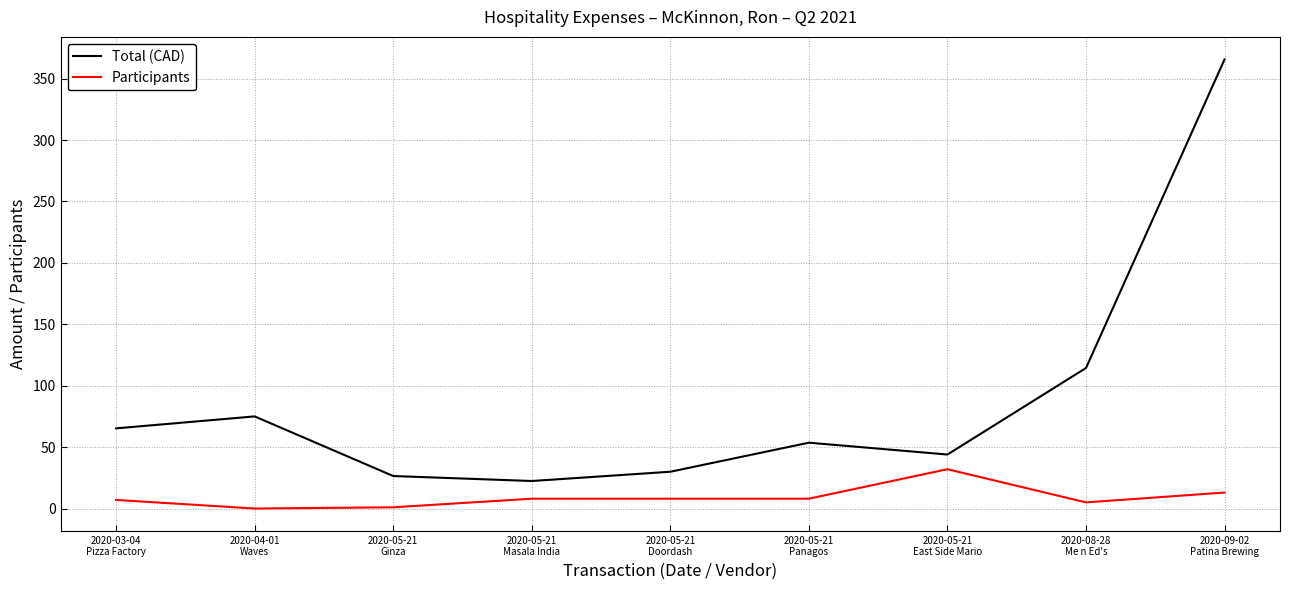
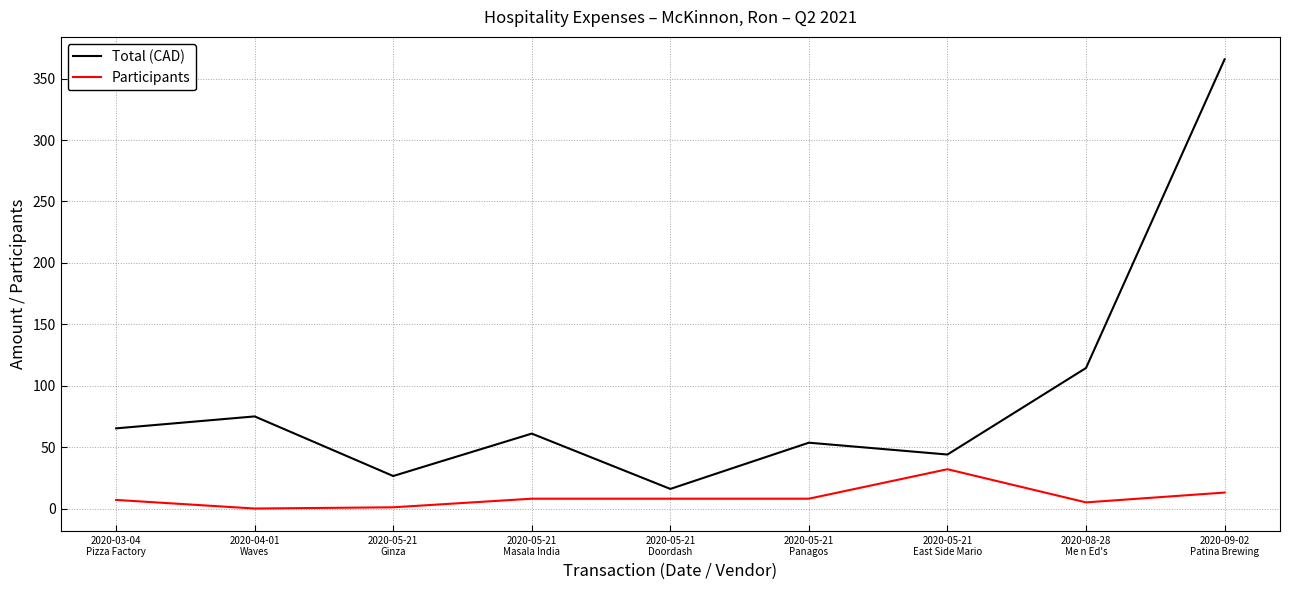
  {
    "Total (CAD)": {
      "2020-03-04 Pizza Factory": 65,
      "2020-04-01 Waves": 75,
      "2020-05-21 Ginza": 26,
-     "2020-05-21 Masala India": 22,
-     "2020-05-21 Doordash": 30,
+     "2020-05-21 Masala India": 61,
+     "2020-05-21 Doordash": 16,
      "2020-05-21 Panagos": 54,
      "2020-05-21 East Side Mario": 44,
      "2020-08-28 Me n Ed's": 114,
      "2020-09-02 Patina Brewing": 366
    },
    "Participants": {
      "2020-03-04 Pizza Factory": 7,
      "2020-04-01 Waves": 0,
      "2020-05-21 Ginza": 1,
      "2020-05-21 Masala India": 8,
      "2020-05-21 Doordash": 8,
      "2020-05-21 Panagos": 8,
      "2020-05-21 East Side Mario": 32,
      "2020-08-28 Me n Ed's": 5,
      "2020-09-02 Patina Brewing": 13
    }
  }
